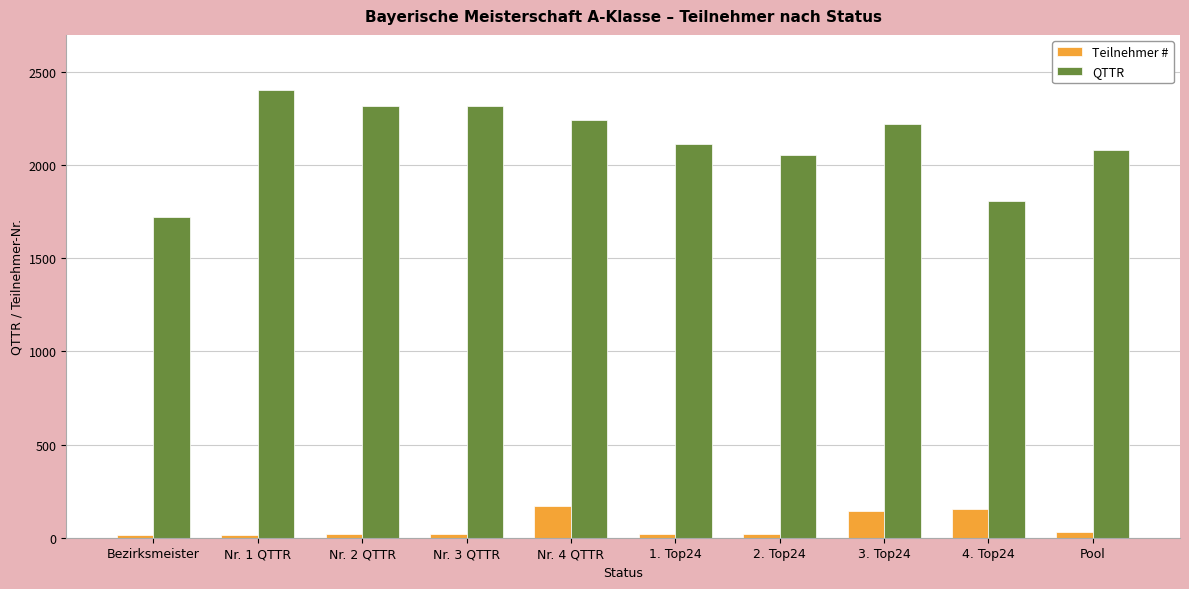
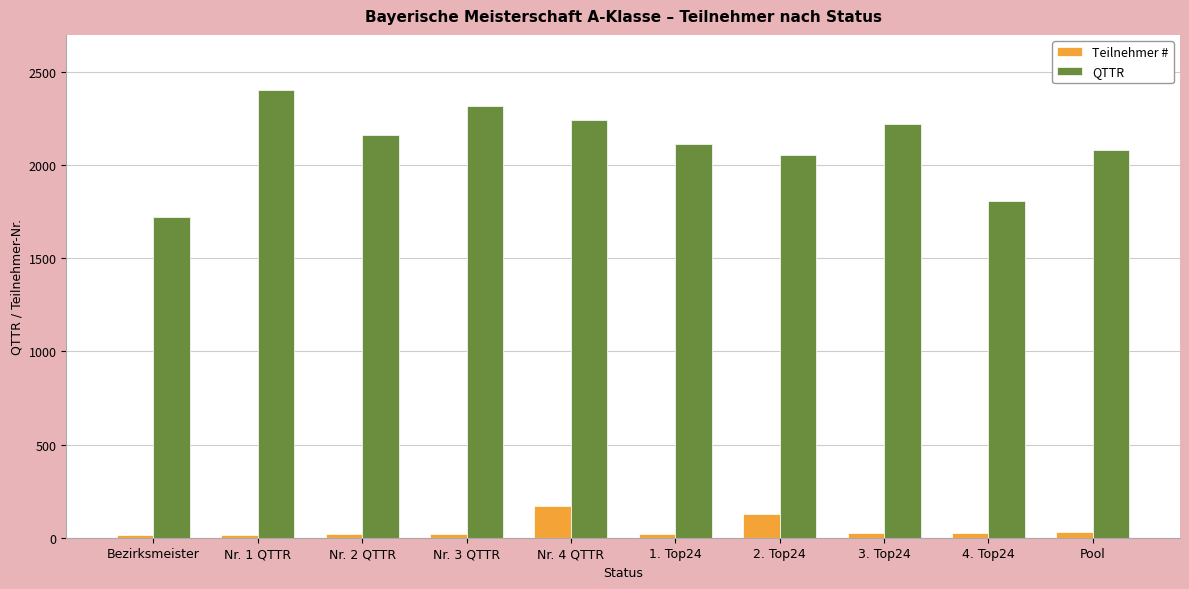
  {
    "Teilnehmer #": {
      "Bezirksmeister": 20,
      "Nr. 1 QTTR": 20,
      "Nr. 2 QTTR": 20,
      "Nr. 3 QTTR": 20,
      "Nr. 4 QTTR": 170,
      "1. Top24": 20,
-     "2. Top24": 20,
-     "3. Top24": 150,
-     "4. Top24": 150,
+     "2. Top24": 130,
+     "3. Top24": 20,
+     "4. Top24": 20,
      "Pool": 30
    },
    "QTTR": {
      "Bezirksmeister": 1720,
      "Nr. 1 QTTR": 2400,
-     "Nr. 2 QTTR": 2320,
+     "Nr. 2 QTTR": 2160,
      "Nr. 3 QTTR": 2320,
      "Nr. 4 QTTR": 2240,
      "1. Top24": 2110,
      "2. Top24": 2060,
      "3. Top24": 2220,
      "4. Top24": 1810,
      "Pool": 2080
    }
  }
